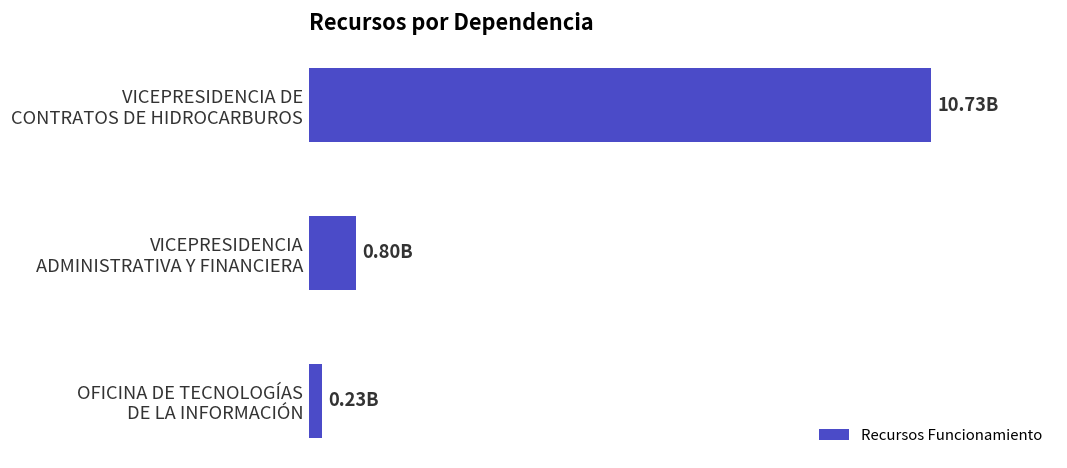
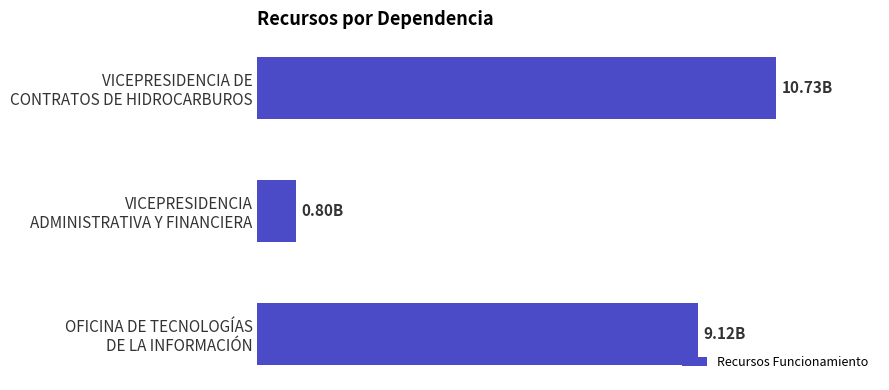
  {
    "VICEPRESIDENCIA DE CONTRATOS DE HIDROCARBUROS": "10.73B",
    "VICEPRESIDENCIA ADMINISTRATIVA Y FINANCIERA": "0.80B",
-   "OFICINA DE TECNOLOGÍAS DE LA INFORMACIÓN": "0.23B"
+   "OFICINA DE TECNOLOGÍAS DE LA INFORMACIÓN": "9.12B"
  }
